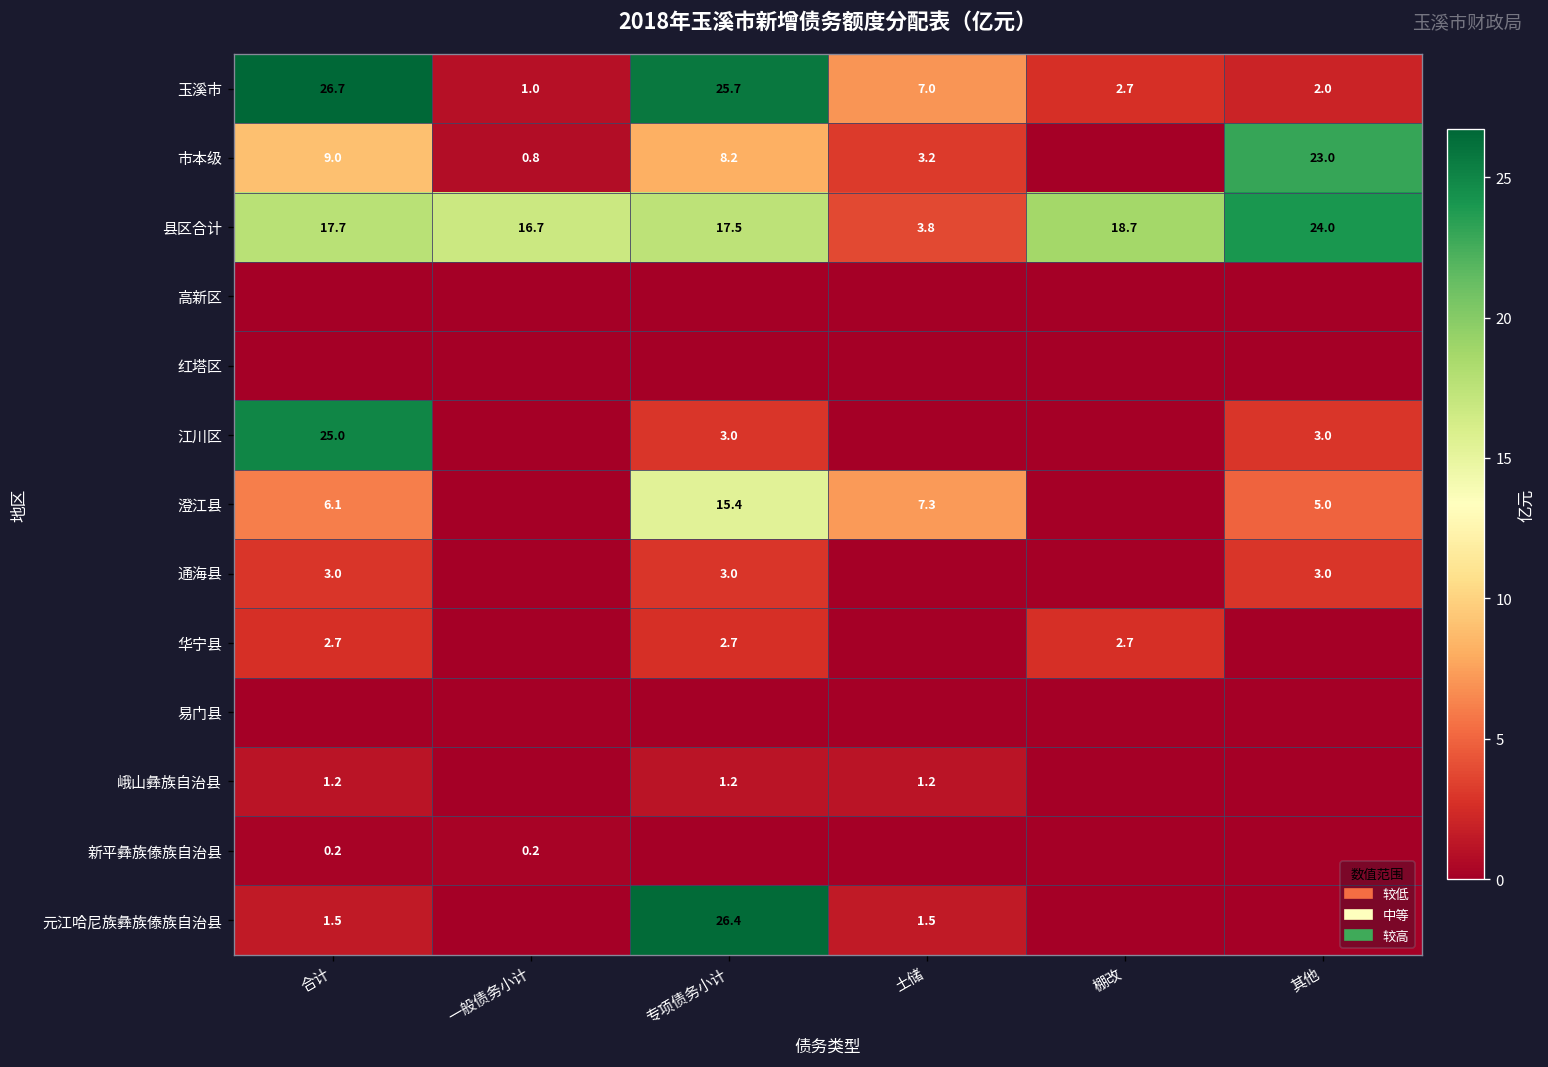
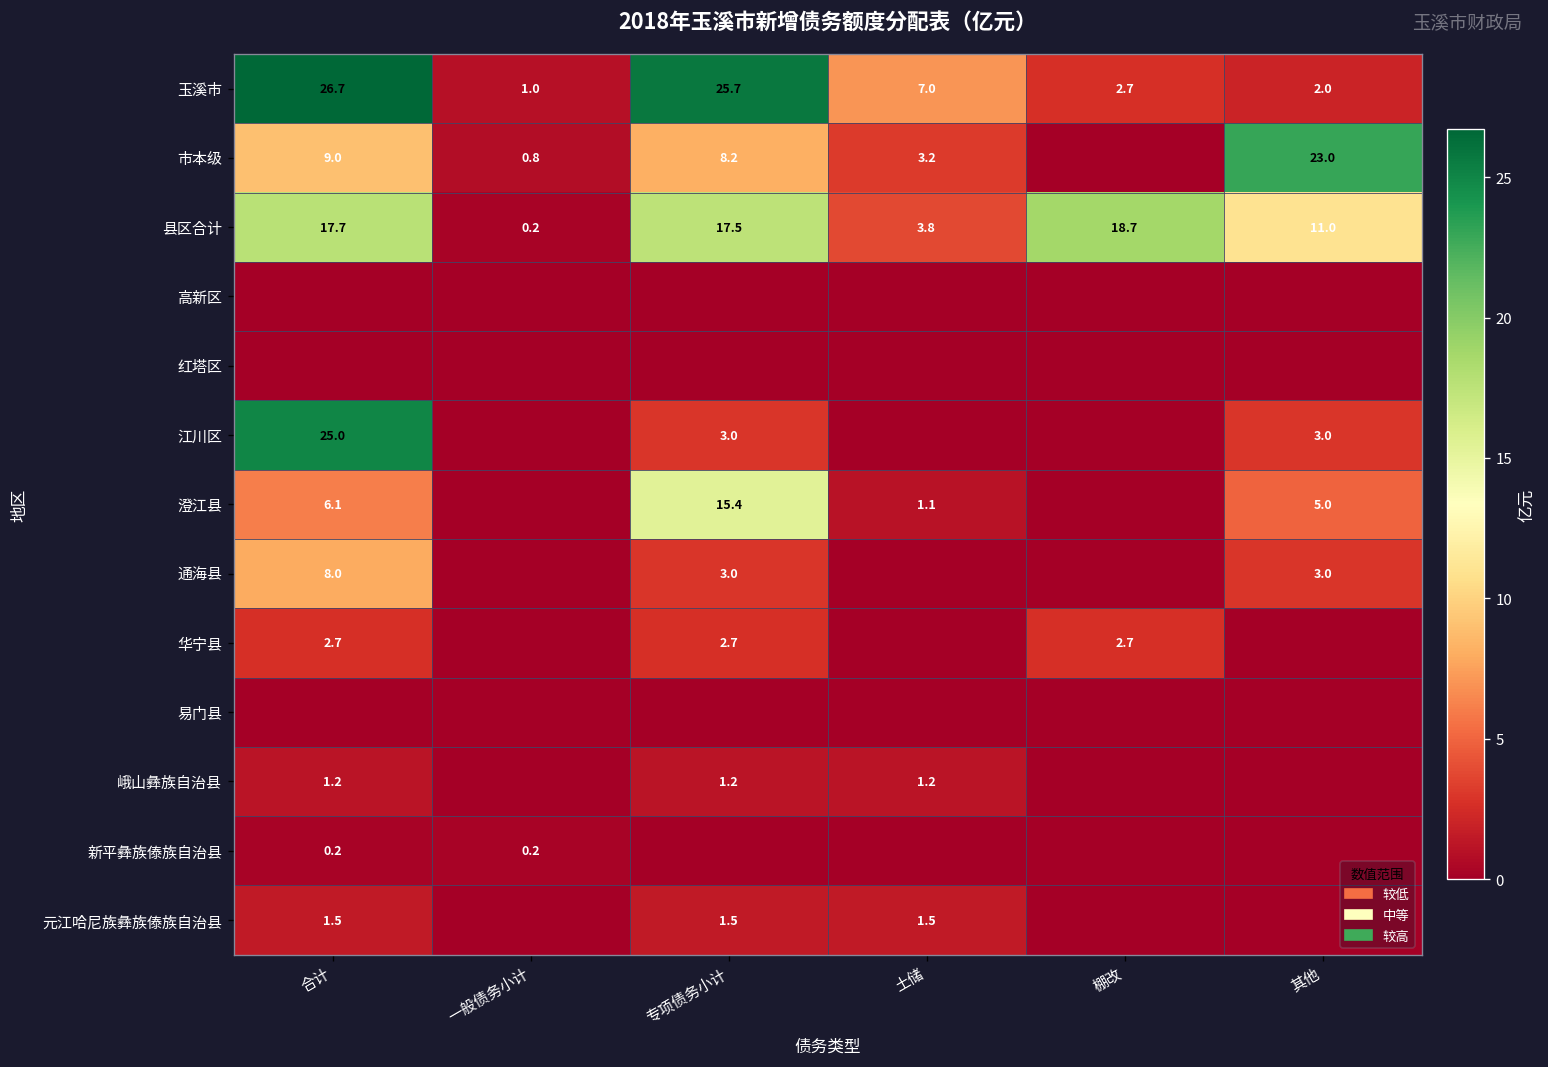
  {
    "玉溪市": {
      "合计": 26.7,
      "一般债务小计": 1.0,
      "专项债务小计": 25.7,
      "土储": 7.0,
      "棚改": 2.7,
      "其他": 2.0
    },
    "市本级": {
      "合计": 9.0,
      "一般债务小计": 0.8,
      "专项债务小计": 8.2,
      "土储": 3.2,
      "其他": 23.0
    },
    "县区合计": {
      "合计": 17.7,
-     "一般债务小计": 16.7,
+     "一般债务小计": 0.2,
      "专项债务小计": 17.5,
      "土储": 3.8,
      "棚改": 18.7,
-     "其他": 24.0
+     "其他": 11.0
    },
    "江川区": {
      "合计": 25.0,
      "专项债务小计": 3.0,
      "其他": 3.0
    },
    "澄江县": {
      "合计": 6.1,
      "专项债务小计": 15.4,
-     "土储": 7.3,
+     "土储": 1.1,
      "其他": 5.0
    },
    "通海县": {
-     "合计": 3.0,
+     "合计": 8.0,
      "专项债务小计": 3.0,
      "其他": 3.0
    },
    "华宁县": {
      "合计": 2.7,
      "专项债务小计": 2.7,
      "棚改": 2.7
    },
    "峨山彝族自治县": {
      "合计": 1.2,
      "专项债务小计": 1.2,
      "土储": 1.2
    },
    "新平彝族傣族自治县": {
      "合计": 0.2,
      "一般债务小计": 0.2
    },
    "元江哈尼族彝族傣族自治县": {
      "合计": 1.5,
-     "专项债务小计": 26.4,
+     "专项债务小计": 1.5,
      "土储": 1.5
    }
  }
